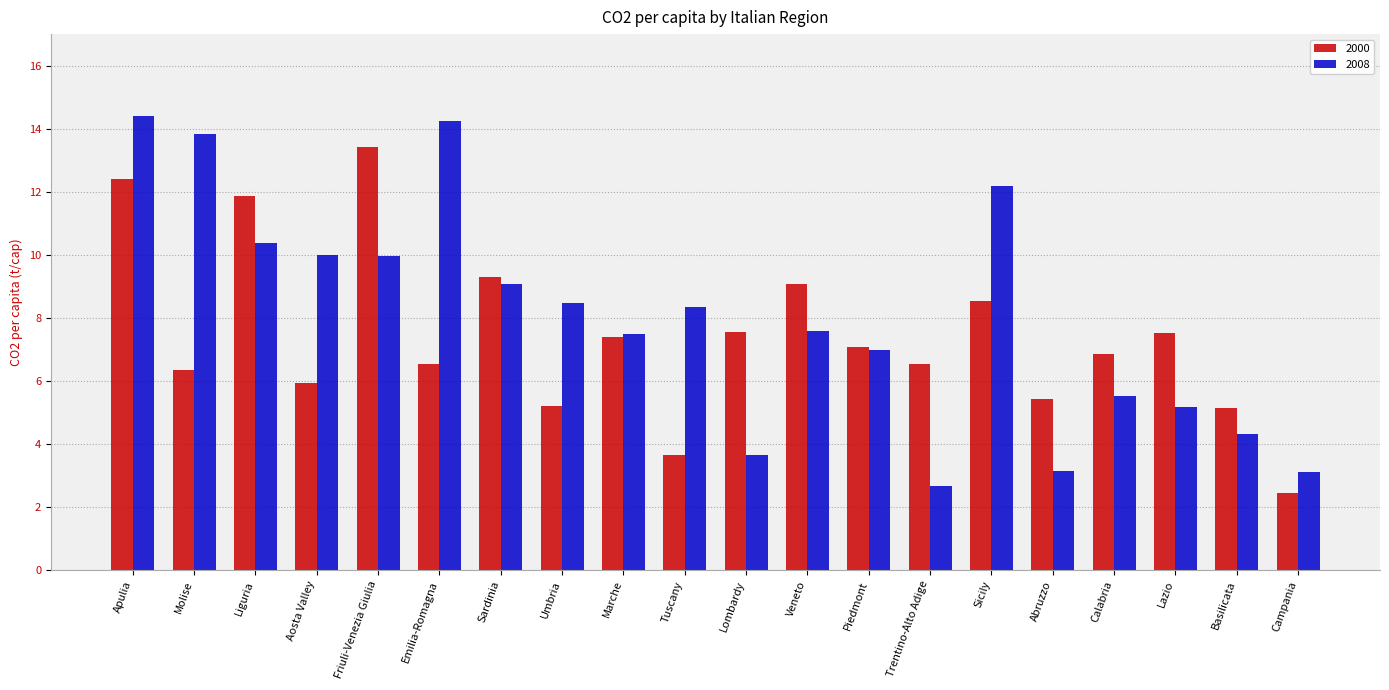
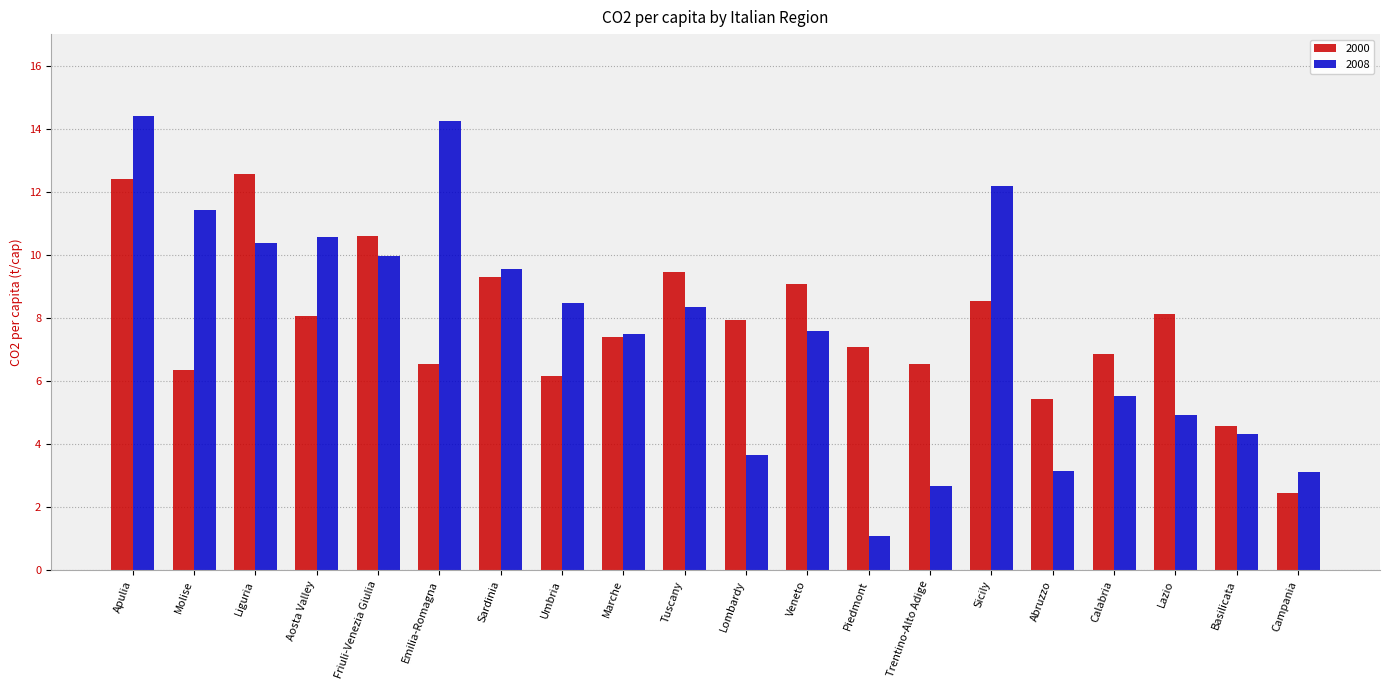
  {
    "2000": {
      "Apulia": 12.4,
      "Molise": 6.4,
-     "Liguria": 11.9,
-     "Aosta Valley": 5.9,
-     "Friuli-Venezia Giulia": 13.4,
+     "Liguria": 12.6,
+     "Aosta Valley": 8.1,
+     "Friuli-Venezia Giulia": 10.6,
      "Emilia-Romagna": 6.5,
      "Sardinia": 9.3,
-     "Umbria": 5.2,
+     "Umbria": 6.2,
      "Marche": 7.4,
-     "Tuscany": 3.7,
-     "Lombardy": 7.6,
+     "Tuscany": 9.4,
+     "Lombardy": 7.9,
      "Veneto": 9.1,
      "Piedmont": 7.1,
      "Trentino-Alto Adige": 6.5,
      "Sicily": 8.5,
      "Abruzzo": 5.4,
      "Calabria": 6.8,
-     "Lazio": 7.5,
-     "Basilicata": 5.1,
+     "Lazio": 8.1,
+     "Basilicata": 4.6,
      "Campania": 2.4
    },
    "2008": {
      "Apulia": 14.4,
-     "Molise": 13.8,
+     "Molise": 11.4,
      "Liguria": 10.4,
-     "Aosta Valley": 10.0,
+     "Aosta Valley": 10.6,
      "Friuli-Venezia Giulia": 10.0,
      "Emilia-Romagna": 14.3,
-     "Sardinia": 9.1,
+     "Sardinia": 9.5,
      "Umbria": 8.5,
      "Marche": 7.5,
      "Tuscany": 8.4,
      "Lombardy": 3.7,
      "Veneto": 7.6,
-     "Piedmont": 7.0,
+     "Piedmont": 1.1,
      "Trentino-Alto Adige": 2.7,
      "Sicily": 12.2,
      "Abruzzo": 3.1,
      "Calabria": 5.5,
-     "Lazio": 5.2,
+     "Lazio": 4.9,
      "Basilicata": 4.3,
      "Campania": 3.1
    }
  }
